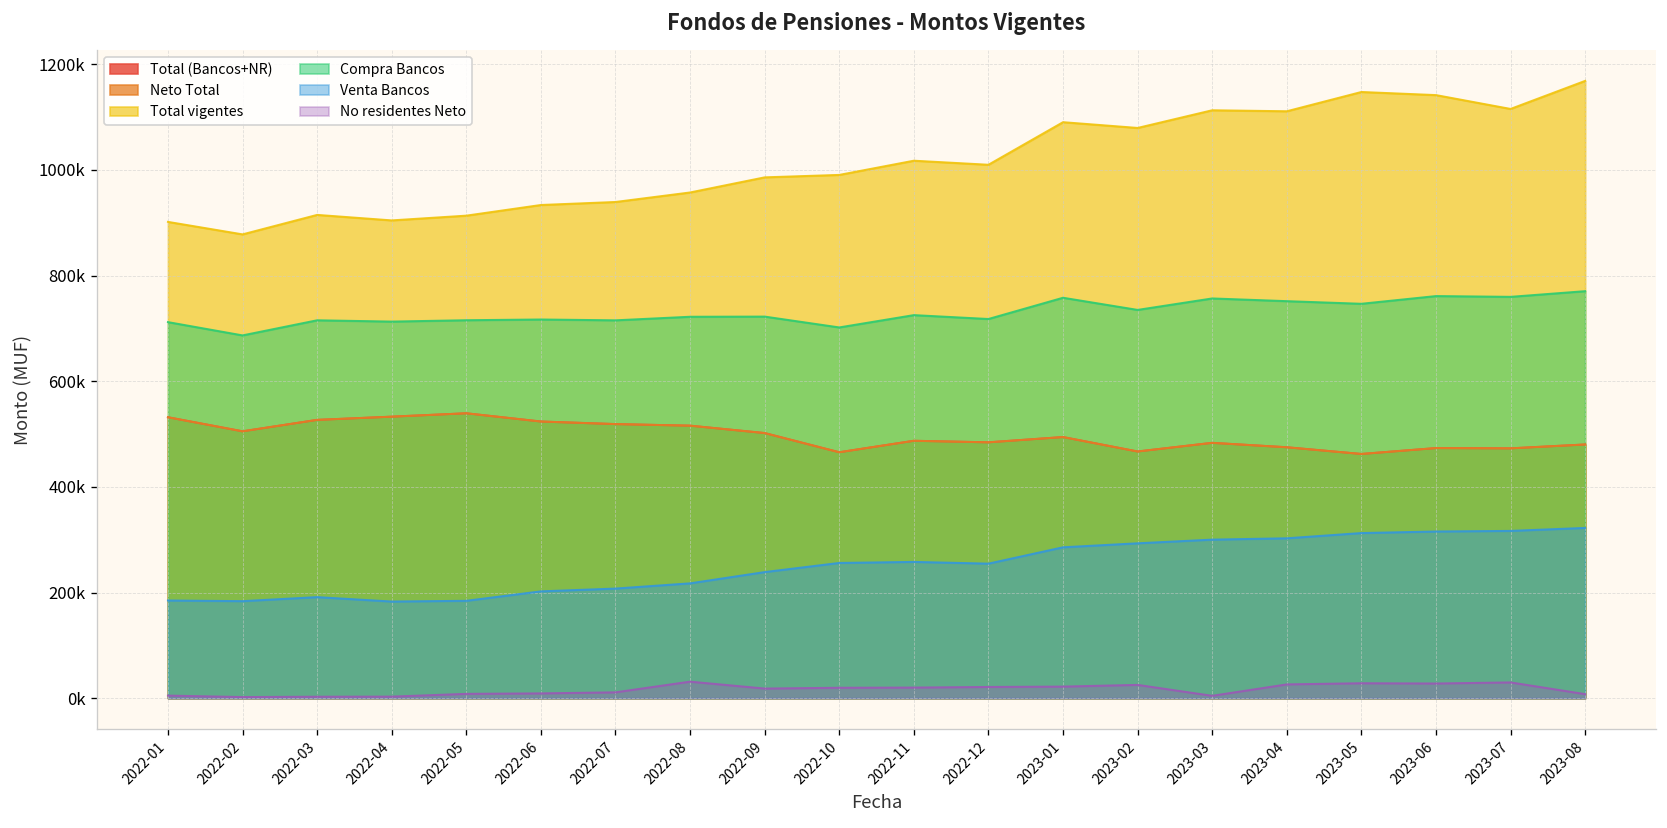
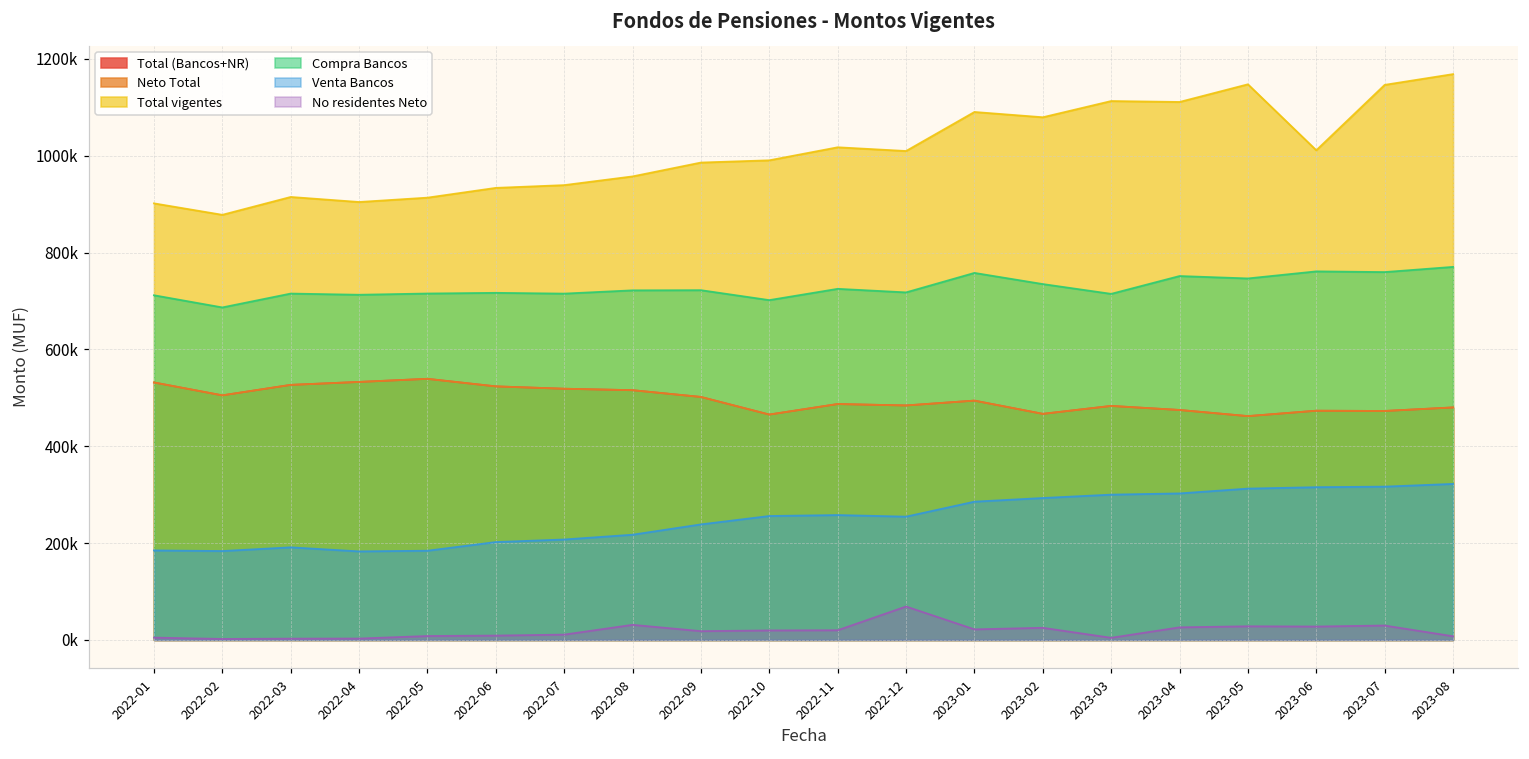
  {
    "Neto Total": {
      "2022-01": 530000,
      "2022-02": 510000,
      "2022-03": 530000,
      "2022-04": 530000,
      "2022-05": 540000,
      "2022-06": 520000,
      "2022-07": 520000,
      "2022-08": 520000,
      "2022-09": 500000,
      "2022-10": 470000,
      "2022-11": 490000,
      "2022-12": 480000,
      "2023-01": 490000,
      "2023-02": 470000,
      "2023-03": 480000,
      "2023-04": 470000,
      "2023-05": 460000,
      "2023-06": 470000,
      "2023-07": 470000,
      "2023-08": 480000
    },
    "Total vigentes": {
      "2022-01": 900000,
      "2022-02": 880000,
      "2022-03": 910000,
      "2022-04": 900000,
      "2022-05": 910000,
      "2022-06": 930000,
      "2022-07": 940000,
      "2022-08": 960000,
      "2022-09": 990000,
      "2022-10": 990000,
      "2022-11": 1020000,
      "2022-12": 1010000,
      "2023-01": 1090000,
      "2023-02": 1080000,
      "2023-03": 1110000,
      "2023-04": 1110000,
      "2023-05": 1150000,
-     "2023-06": 1140000,
-     "2023-07": 1120000,
+     "2023-06": 1010000,
+     "2023-07": 1150000,
      "2023-08": 1170000
    },
    "Compra Bancos": {
      "2022-01": 710000,
      "2022-02": 690000,
      "2022-03": 720000,
      "2022-04": 710000,
      "2022-05": 720000,
      "2022-06": 720000,
      "2022-07": 720000,
      "2022-08": 720000,
      "2022-09": 720000,
      "2022-10": 700000,
      "2022-11": 730000,
      "2022-12": 720000,
      "2023-01": 760000,
      "2023-02": 740000,
-     "2023-03": 760000,
+     "2023-03": 710000,
      "2023-04": 750000,
      "2023-05": 750000,
      "2023-06": 760000,
      "2023-07": 760000,
      "2023-08": 770000
    },
    "Venta Bancos": {
      "2022-01": 180000,
      "2022-02": 180000,
      "2022-03": 190000,
      "2022-04": 180000,
      "2022-05": 180000,
      "2022-06": 200000,
      "2022-07": 210000,
      "2022-08": 220000,
      "2022-09": 240000,
      "2022-10": 260000,
      "2022-11": 260000,
      "2022-12": 250000,
      "2023-01": 290000,
      "2023-02": 290000,
      "2023-03": 300000,
      "2023-04": 300000,
      "2023-05": 310000,
      "2023-06": 320000,
      "2023-07": 320000,
      "2023-08": 320000
    },
    "No residentes Neto": {
      "2022-01": 0,
      "2022-02": 0,
      "2022-03": 0,
      "2022-04": 0,
      "2022-05": 10000,
      "2022-06": 10000,
      "2022-07": 10000,
      "2022-08": 30000,
      "2022-09": 20000,
      "2022-10": 20000,
      "2022-11": 20000,
-     "2022-12": 20000,
+     "2022-12": 70000,
      "2023-01": 20000,
      "2023-02": 30000,
      "2023-03": 0,
      "2023-04": 30000,
      "2023-05": 30000,
      "2023-06": 30000,
      "2023-07": 30000,
      "2023-08": 10000
    }
  }
